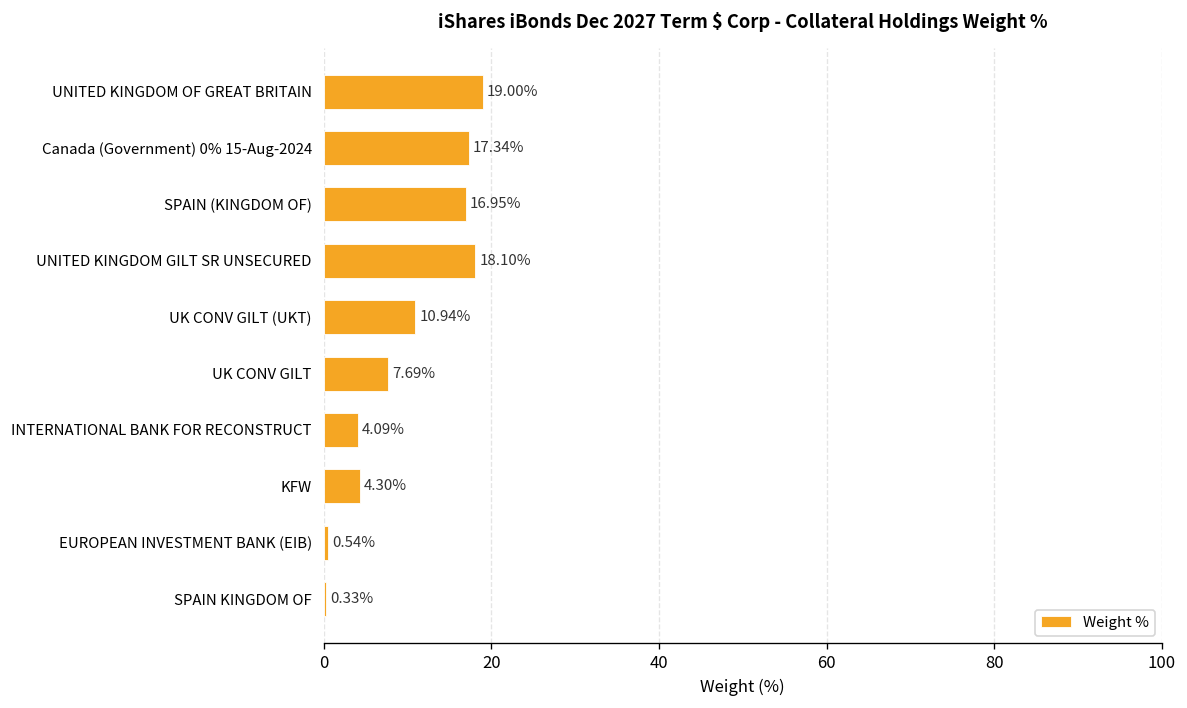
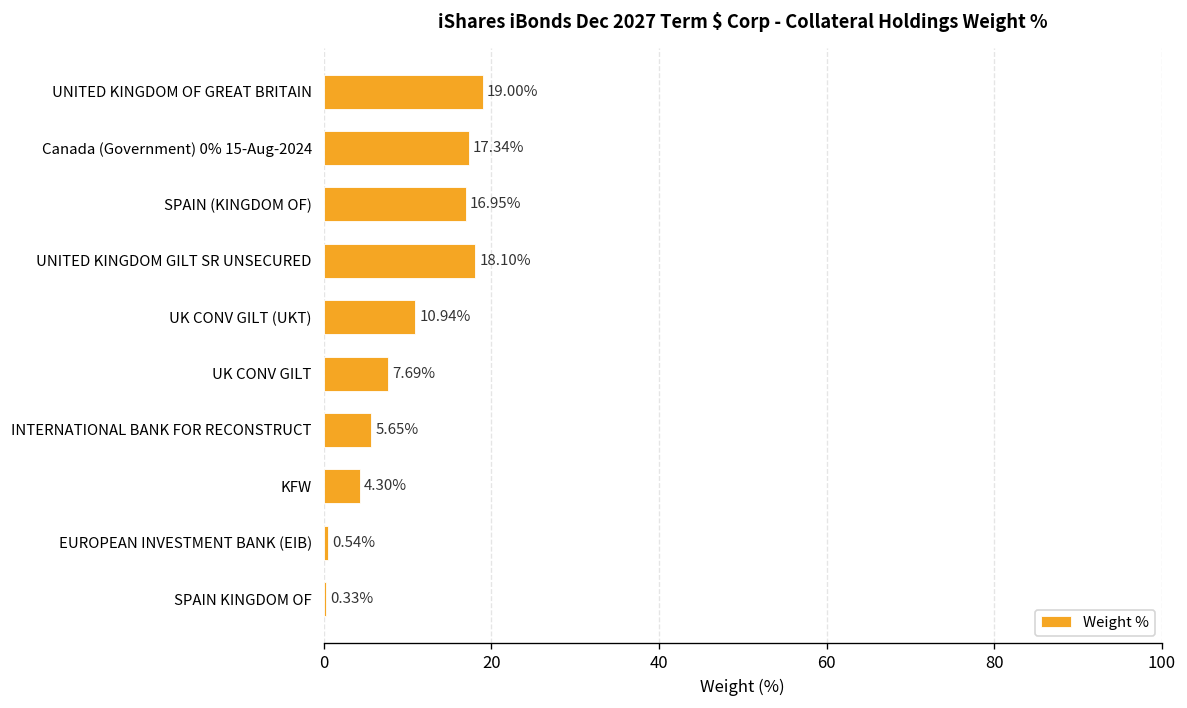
  {
    "UNITED KINGDOM OF GREAT BRITAIN": "19.00%",
    "Canada (Government) 0% 15-Aug-2024": "17.34%",
    "SPAIN (KINGDOM OF)": "16.95%",
    "UNITED KINGDOM GILT SR UNSECURED": "18.10%",
    "UK CONV GILT (UKT)": "10.94%",
    "UK CONV GILT": "7.69%",
-   "INTERNATIONAL BANK FOR RECONSTRUCT": "4.09%",
+   "INTERNATIONAL BANK FOR RECONSTRUCT": "5.65%",
    "KFW": "4.30%",
    "EUROPEAN INVESTMENT BANK (EIB)": "0.54%",
    "SPAIN KINGDOM OF": "0.33%"
  }
